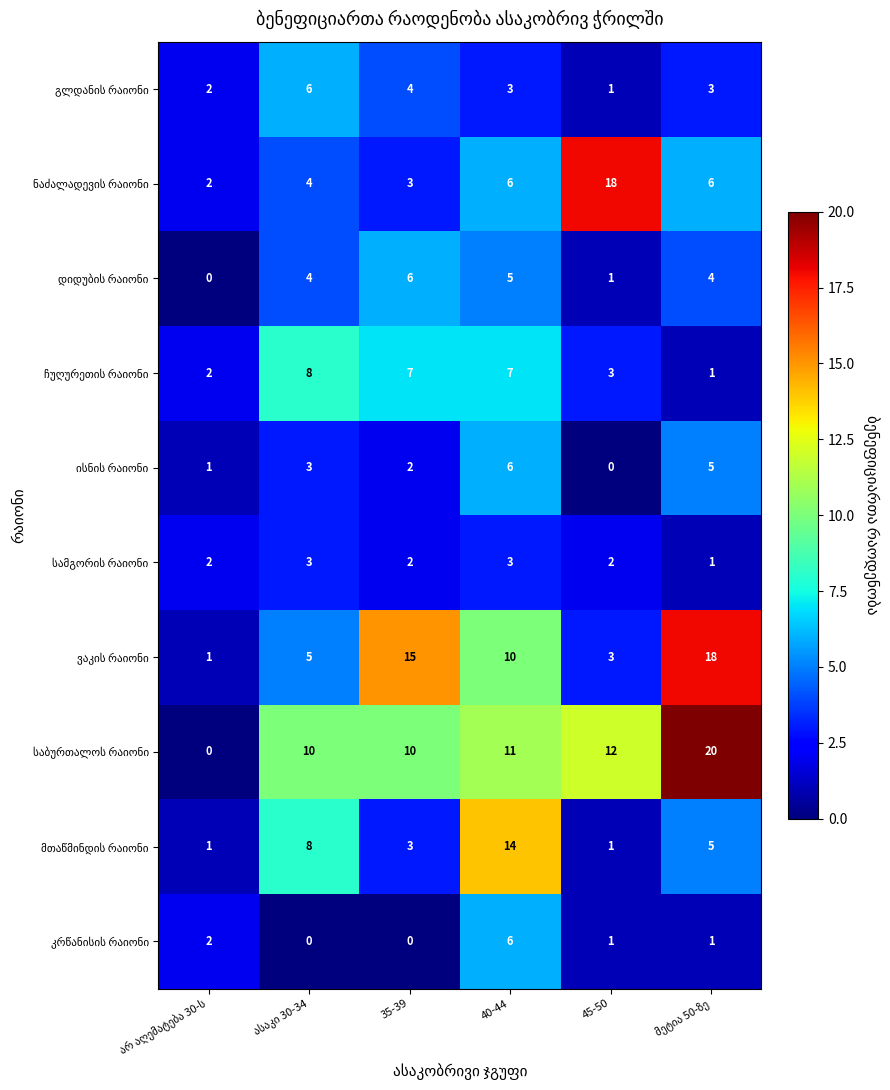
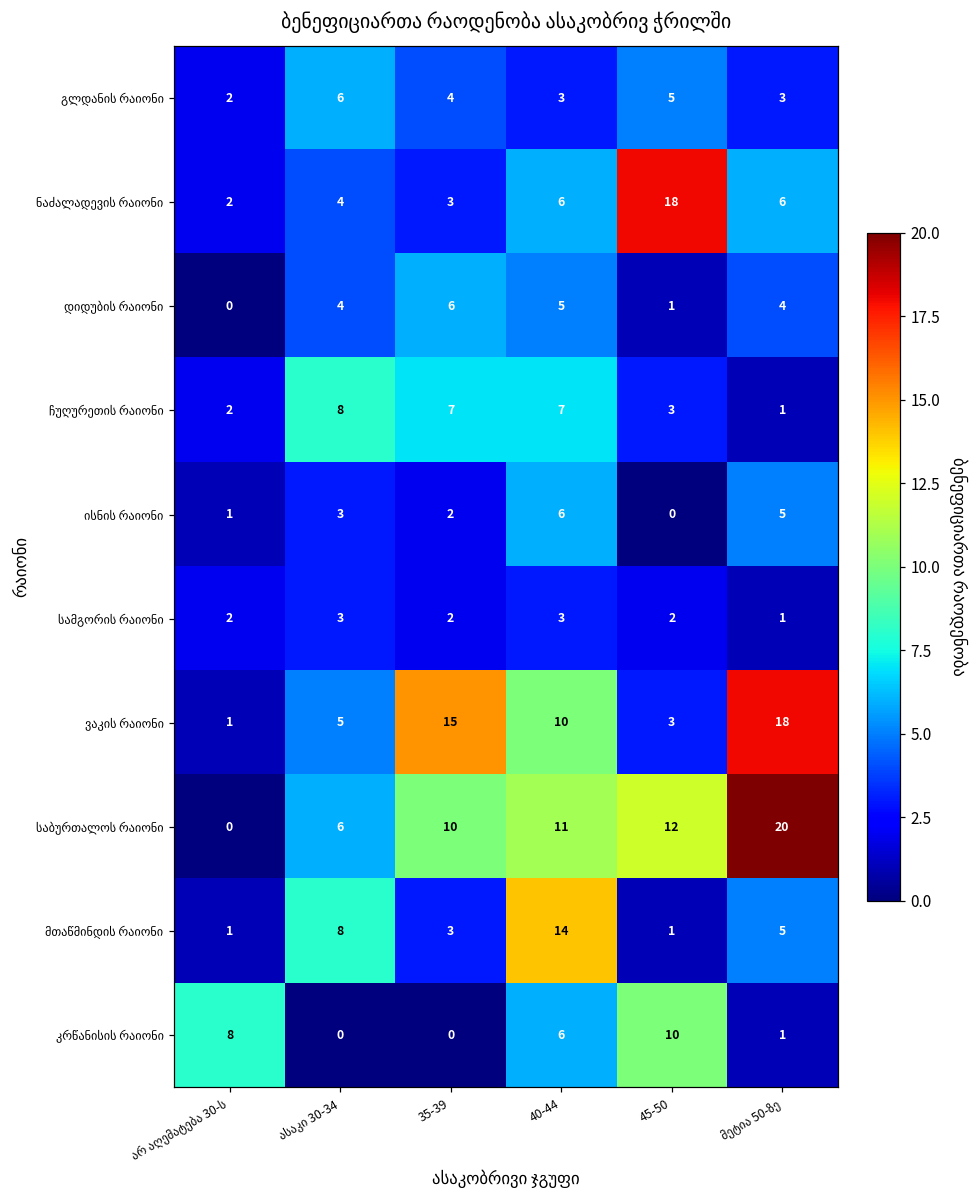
  {
    "გლდანის რაიონი": {
      "არ აღემატება 30-ს": 2,
      "ასაკი 30-34": 6,
      "35-39": 4,
      "40-44": 3,
-     "45-50": 1,
+     "45-50": 5,
      "მეტია 50-ზე": 3
    },
    "ნაძალადევის რაიონი": {
      "არ აღემატება 30-ს": 2,
      "ასაკი 30-34": 4,
      "35-39": 3,
      "40-44": 6,
      "45-50": 18,
      "მეტია 50-ზე": 6
    },
    "დიდუბის რაიონი": {
      "არ აღემატება 30-ს": 0,
      "ასაკი 30-34": 4,
      "35-39": 6,
      "40-44": 5,
      "45-50": 1,
      "მეტია 50-ზე": 4
    },
    "ჩუღურეთის რაიონი": {
      "არ აღემატება 30-ს": 2,
      "ასაკი 30-34": 8,
      "35-39": 7,
      "40-44": 7,
      "45-50": 3,
      "მეტია 50-ზე": 1
    },
    "ისნის რაიონი": {
      "არ აღემატება 30-ს": 1,
      "ასაკი 30-34": 3,
      "35-39": 2,
      "40-44": 6,
      "45-50": 0,
      "მეტია 50-ზე": 5
    },
    "სამგორის რაიონი": {
      "არ აღემატება 30-ს": 2,
      "ასაკი 30-34": 3,
      "35-39": 2,
      "40-44": 3,
      "45-50": 2,
      "მეტია 50-ზე": 1
    },
    "ვაკის რაიონი": {
      "არ აღემატება 30-ს": 1,
      "ასაკი 30-34": 5,
      "35-39": 15,
      "40-44": 10,
      "45-50": 3,
      "მეტია 50-ზე": 18
    },
    "საბურთალოს რაიონი": {
      "არ აღემატება 30-ს": 0,
-     "ასაკი 30-34": 10,
+     "ასაკი 30-34": 6,
      "35-39": 10,
      "40-44": 11,
      "45-50": 12,
      "მეტია 50-ზე": 20
    },
    "მთაწმინდის რაიონი": {
      "არ აღემატება 30-ს": 1,
      "ასაკი 30-34": 8,
      "35-39": 3,
      "40-44": 14,
      "45-50": 1,
      "მეტია 50-ზე": 5
    },
    "კრწანისის რაიონი": {
-     "არ აღემატება 30-ს": 2,
+     "არ აღემატება 30-ს": 8,
      "ასაკი 30-34": 0,
      "35-39": 0,
      "40-44": 6,
-     "45-50": 1,
+     "45-50": 10,
      "მეტია 50-ზე": 1
    }
  }
